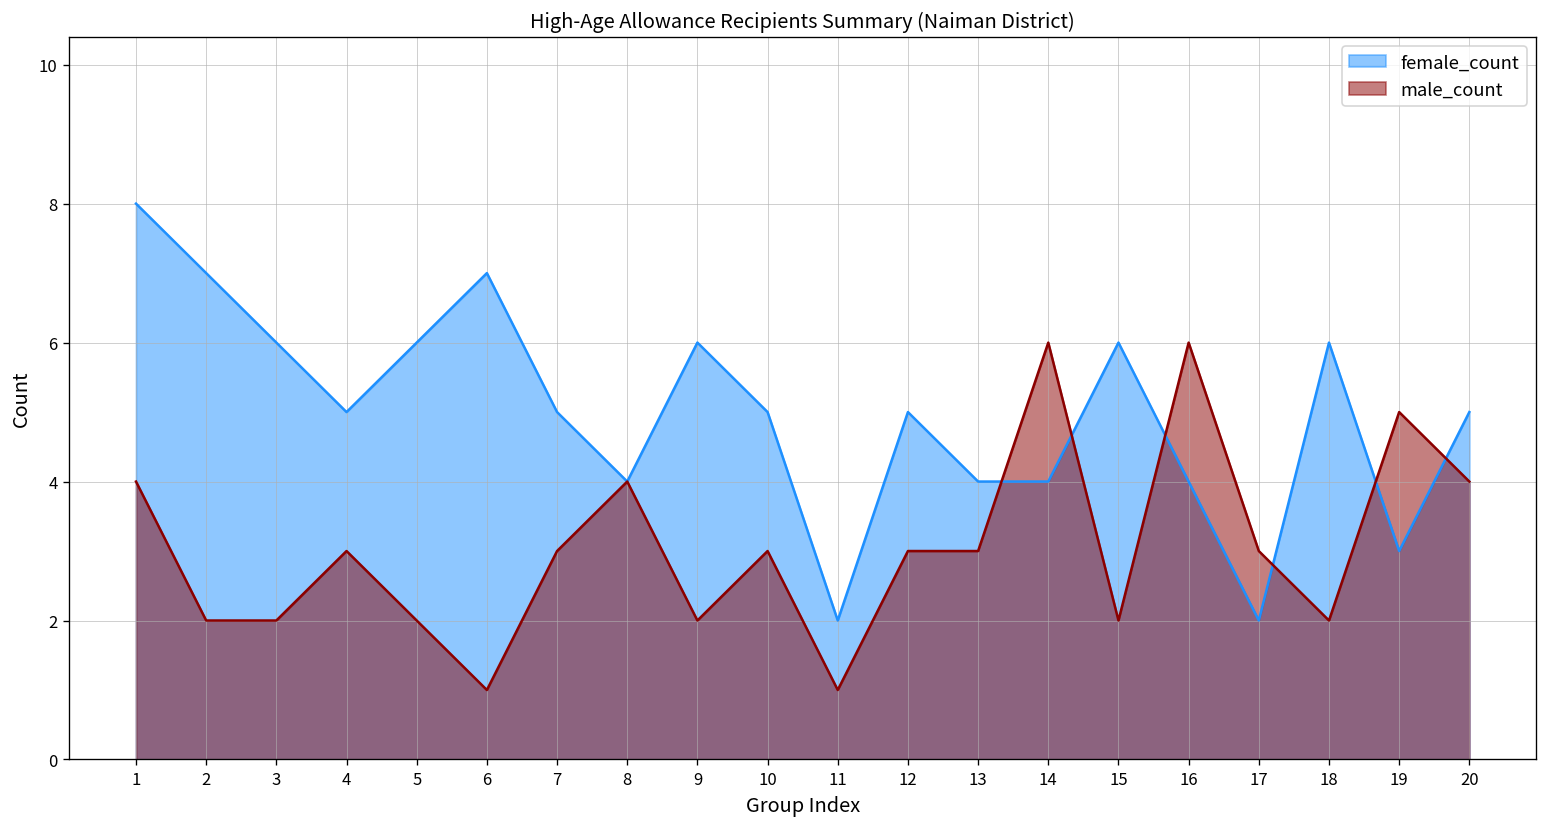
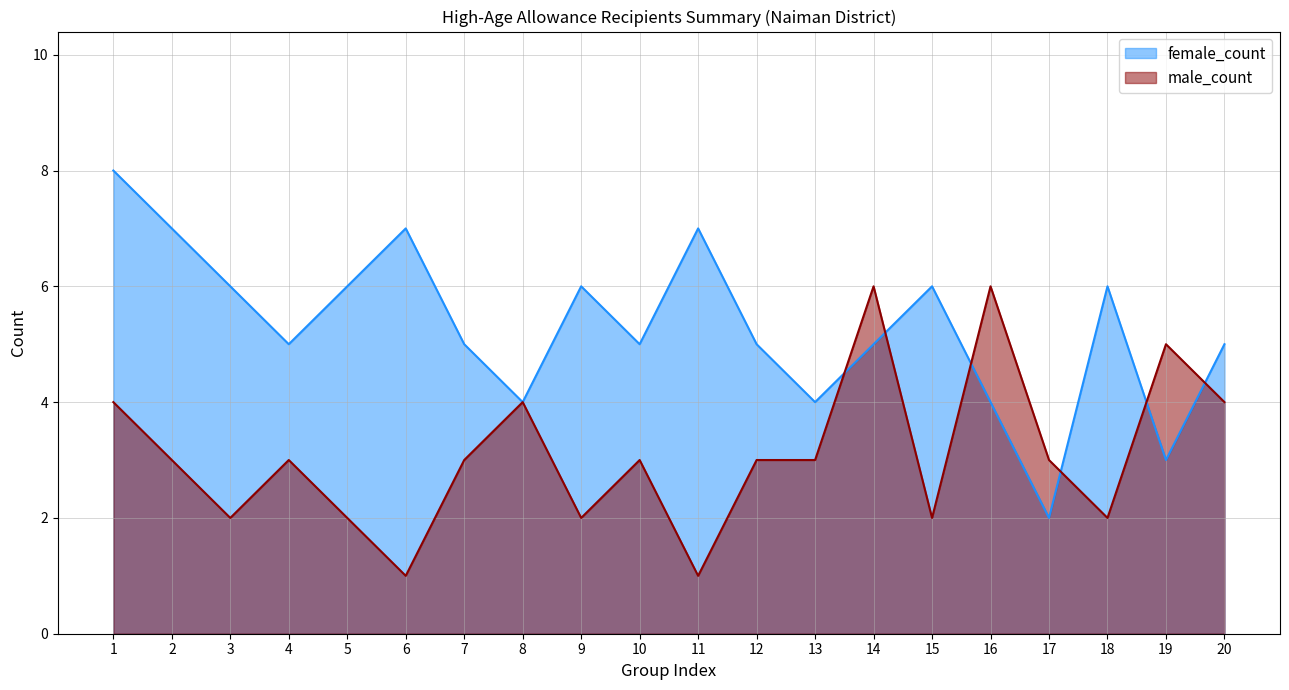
  {
    "female_count": {
      "1": 8,
      "2": 7,
      "3": 6,
      "4": 5,
      "5": 6,
      "6": 7,
      "7": 5,
      "9": 6,
      "10": 5,
-     "11": 2,
+     "11": 7,
      "12": 5,
      "13": 4,
-     "14": 4,
+     "14": 5,
      "15": 6,
      "16": 4,
      "17": 2,
      "18": 6,
      "19": 3,
      "20": 5
    },
    "male_count": {
      "1": 4,
-     "2": 2,
+     "2": 3,
      "3": 2,
      "4": 3,
      "5": 2,
      "6": 1,
      "7": 3,
      "9": 2,
      "10": 3,
      "11": 1,
      "12": 3,
      "13": 3,
      "14": 6,
      "15": 2,
      "16": 6,
      "17": 3,
      "18": 2,
      "19": 5,
      "20": 4
    }
  }
